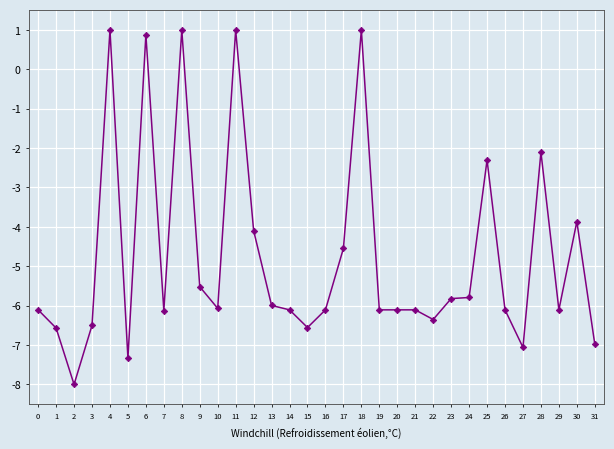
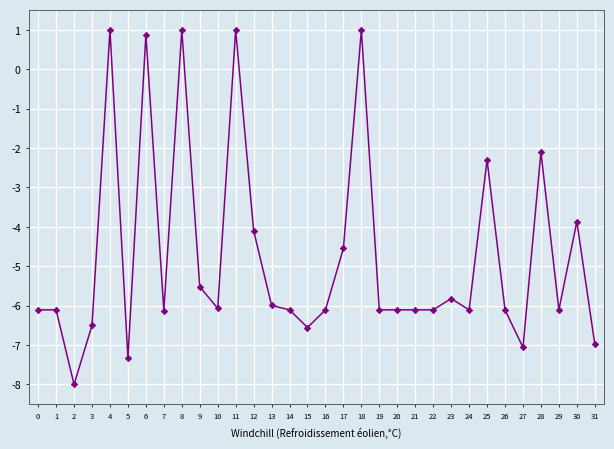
  {
    "0": -6.1,
-   "1": -6.6,
+   "1": -6.1,
    "2": -8.0,
    "3": -6.5,
    "4": 1.0,
    "5": -7.3,
    "6": 0.9,
    "7": -6.1,
    "8": 1.0,
    "9": -5.5,
    "10": -6.1,
    "11": 1.0,
    "12": -4.1,
    "13": -6.0,
    "14": -6.1,
    "15": -6.6,
    "16": -6.1,
    "17": -4.5,
    "18": 1.0,
    "19": -6.1,
    "20": -6.1,
    "21": -6.1,
-   "22": -6.4,
+   "22": -6.1,
    "23": -5.8,
-   "24": -5.8,
+   "24": -6.1,
    "25": -2.3,
    "26": -6.1,
    "27": -7.1,
    "28": -2.1,
    "29": -6.1,
    "30": -3.9,
    "31": -7.0
  }
